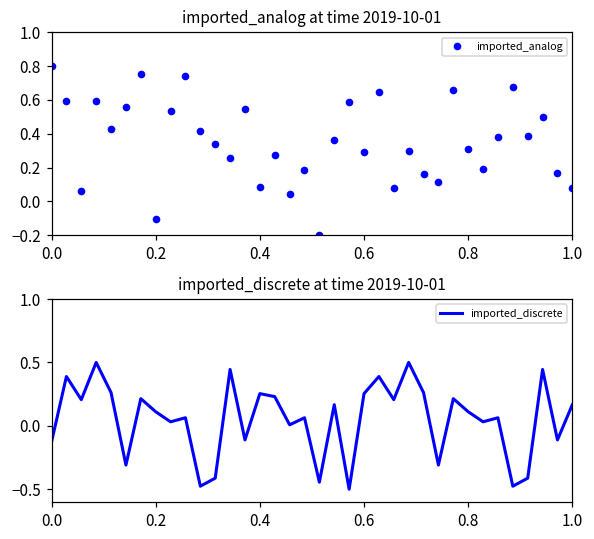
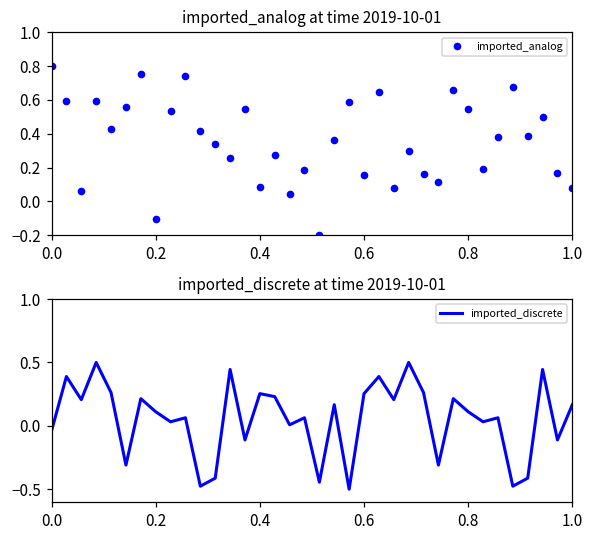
  {
    "imported_analog at time 2019-10-01": {
      "0.0": 0.80,
      "0.2": -0.11,
      "0.4": 0.08,
-     "0.6": 0.29,
-     "0.8": 0.31,
+     "0.6": 0.16,
+     "0.8": 0.54,
      "1.0": 0.08
    },
    "imported_discrete at time 2019-10-01": {
-     "0.0": -0.13,
+     "0.0": -0.04,
      "0.2": 0.11,
      "0.4": 0.25,
      "0.6": 0.25,
      "0.8": 0.11,
      "1.0": 0.17
    }
  }
